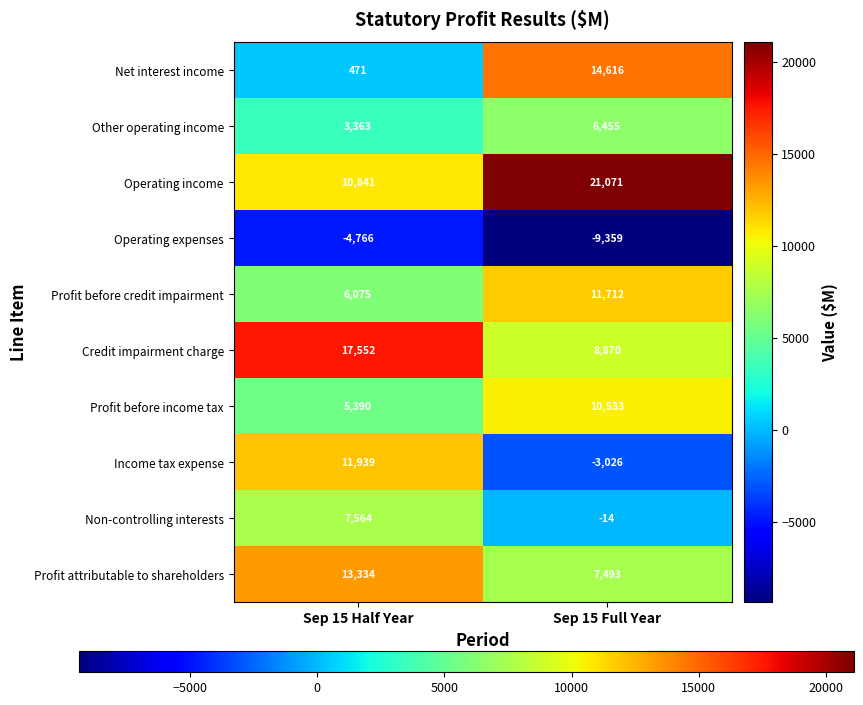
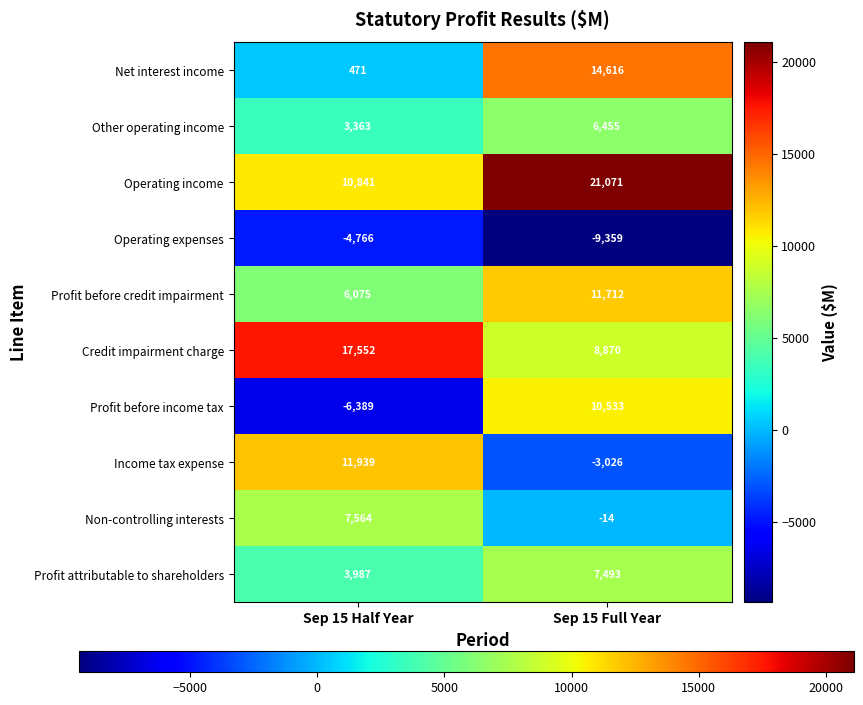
  {
    "Net interest income": {
      "Sep 15 Half Year": "471",
      "Sep 15 Full Year": "14,616"
    },
    "Other operating income": {
      "Sep 15 Half Year": "3,363",
      "Sep 15 Full Year": "6,455"
    },
    "Operating income": {
      "Sep 15 Half Year": "10,841",
      "Sep 15 Full Year": "21,071"
    },
    "Operating expenses": {
      "Sep 15 Half Year": "-4,766",
      "Sep 15 Full Year": "-9,359"
    },
    "Profit before credit impairment": {
      "Sep 15 Half Year": "6,075",
      "Sep 15 Full Year": "11,712"
    },
    "Credit impairment charge": {
      "Sep 15 Half Year": "17,552",
      "Sep 15 Full Year": "8,870"
    },
    "Profit before income tax": {
-     "Sep 15 Half Year": "5,390",
+     "Sep 15 Half Year": "-6,389",
      "Sep 15 Full Year": "10,533"
    },
    "Income tax expense": {
      "Sep 15 Half Year": "11,939",
      "Sep 15 Full Year": "-3,026"
    },
    "Non-controlling interests": {
      "Sep 15 Half Year": "7,564",
      "Sep 15 Full Year": "-14"
    },
    "Profit attributable to shareholders": {
-     "Sep 15 Half Year": "13,334",
+     "Sep 15 Half Year": "3,987",
      "Sep 15 Full Year": "7,493"
    }
  }
